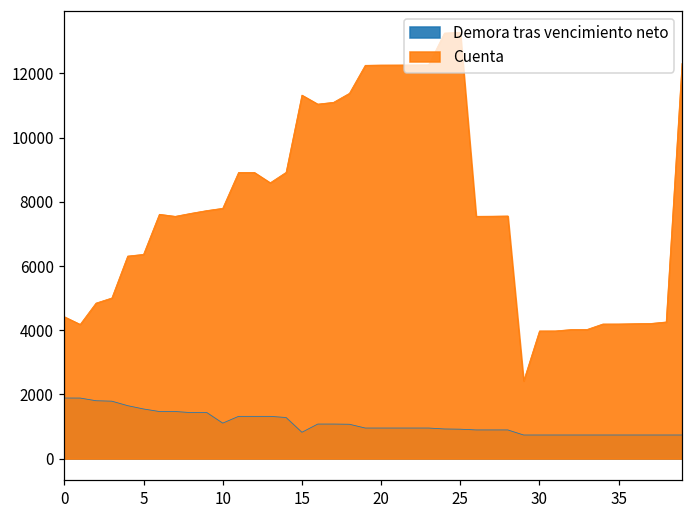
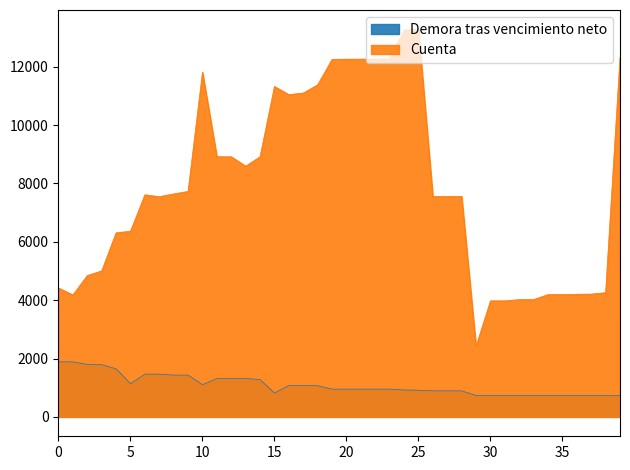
  {
    "Demora tras vencimiento neto": {
      "0": 1900,
-     "5": 1500,
+     "5": 1100,
      "10": 1100,
      "15": 800,
      "20": 1000,
      "25": 900,
      "30": 700,
      "35": 700
    },
    "Cuenta": {
      "0": 4400,
      "5": 6400,
-     "10": 7800,
+     "10": 11800,
      "15": 11300,
      "20": 12300,
      "30": 4000,
      "35": 4200
    }
  }
